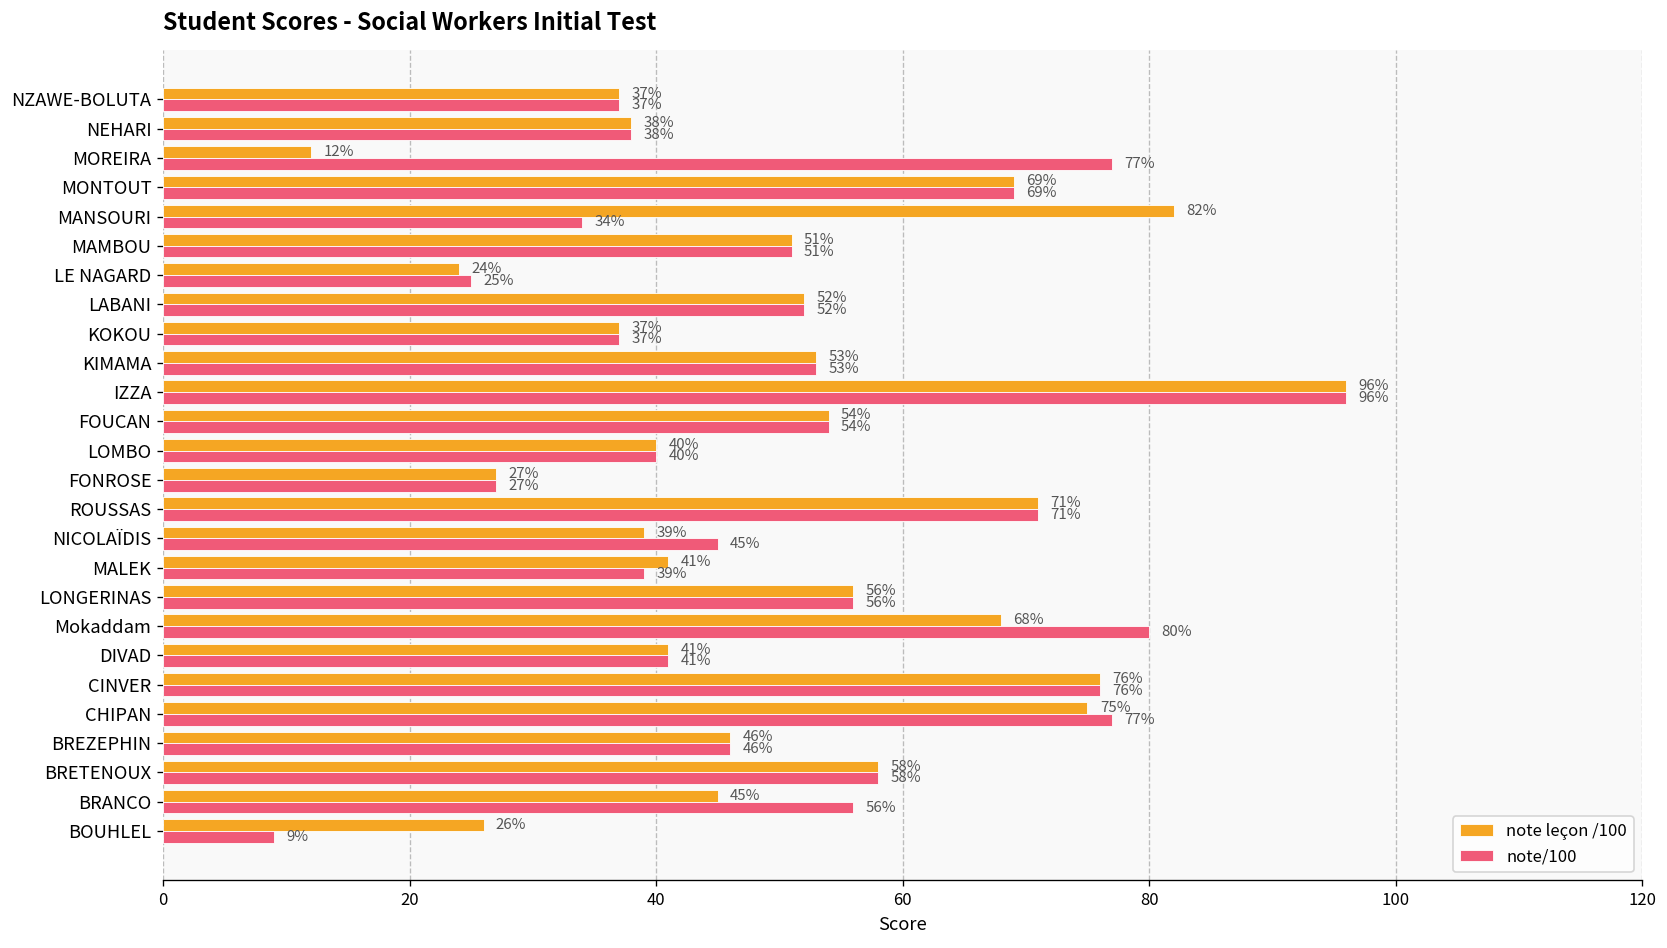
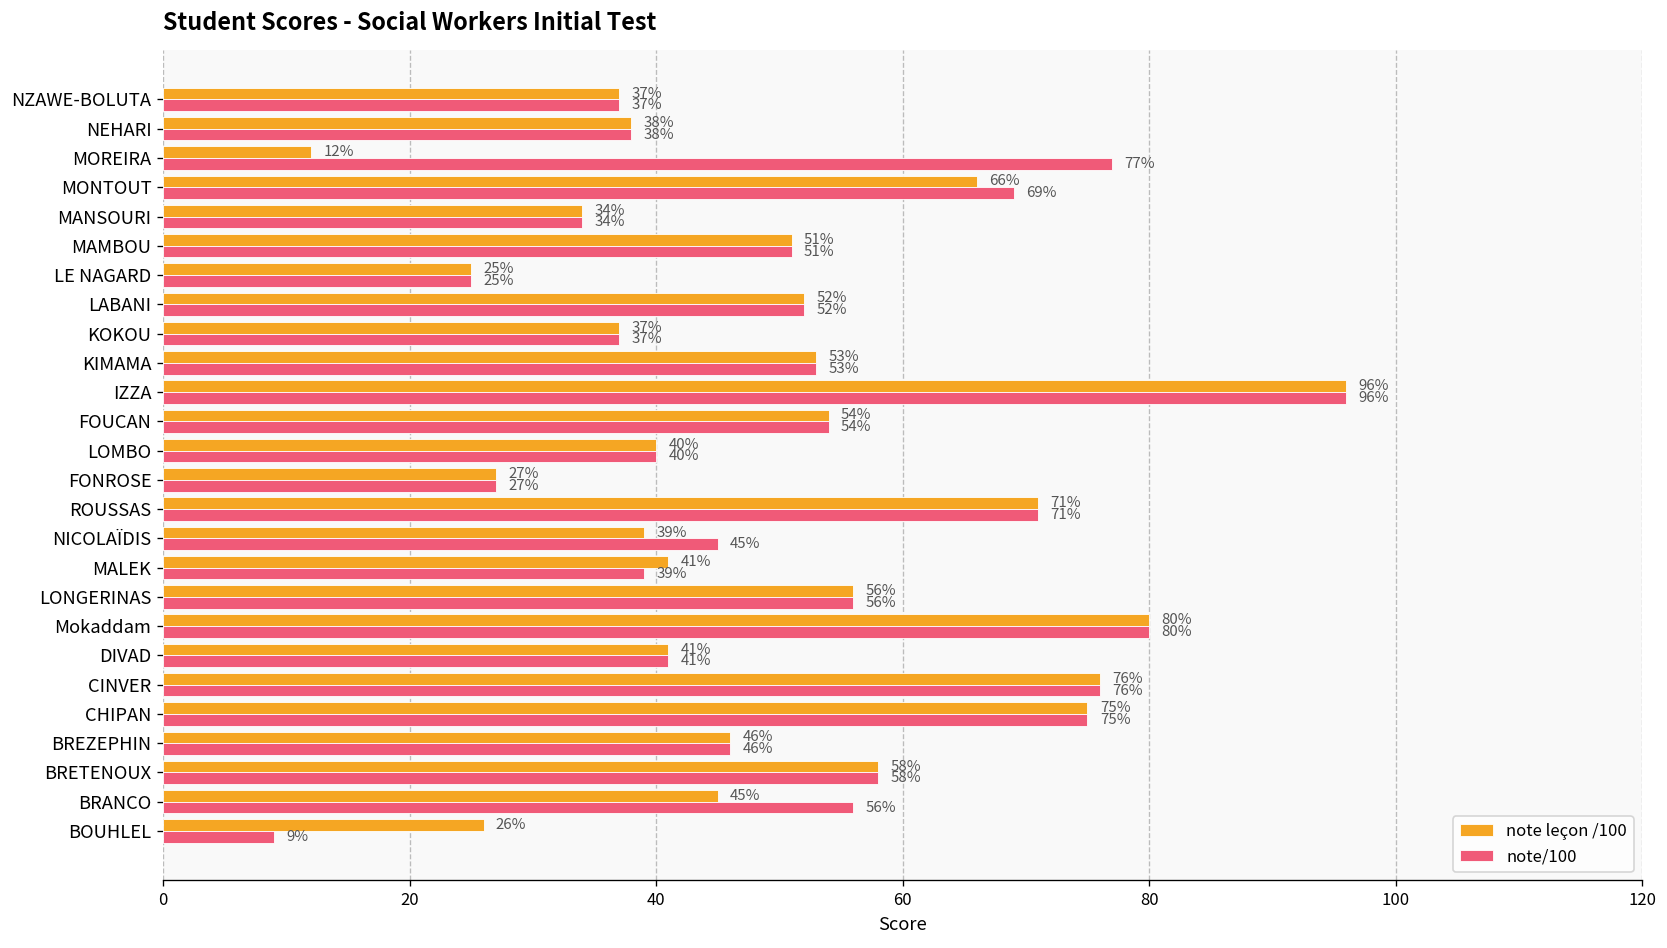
  {
    "note leçon /100": {
      "MOREIRA": "12%",
-     "MONTOUT": "69%",
-     "MANSOURI": "82%",
-     "LE NAGARD": "24%",
+     "MONTOUT": "66%",
+     "MANSOURI": "34%",
+     "LE NAGARD": "25%",
      "NICOLAÏDIS": "39%",
      "MALEK": "41%",
-     "Mokaddam": "68%",
+     "Mokaddam": "80%",
      "BRANCO": "45%",
      "BOUHLEL": "26%"
    },
    "note/100": {
      "MOREIRA": "77%",
      "MONTOUT": "69%",
      "NICOLAÏDIS": "45%",
      "MALEK": "39%",
-     "CHIPAN": "77%",
+     "CHIPAN": "75%",
      "BRANCO": "56%",
      "BOUHLEL": "9%"
    }
  }
